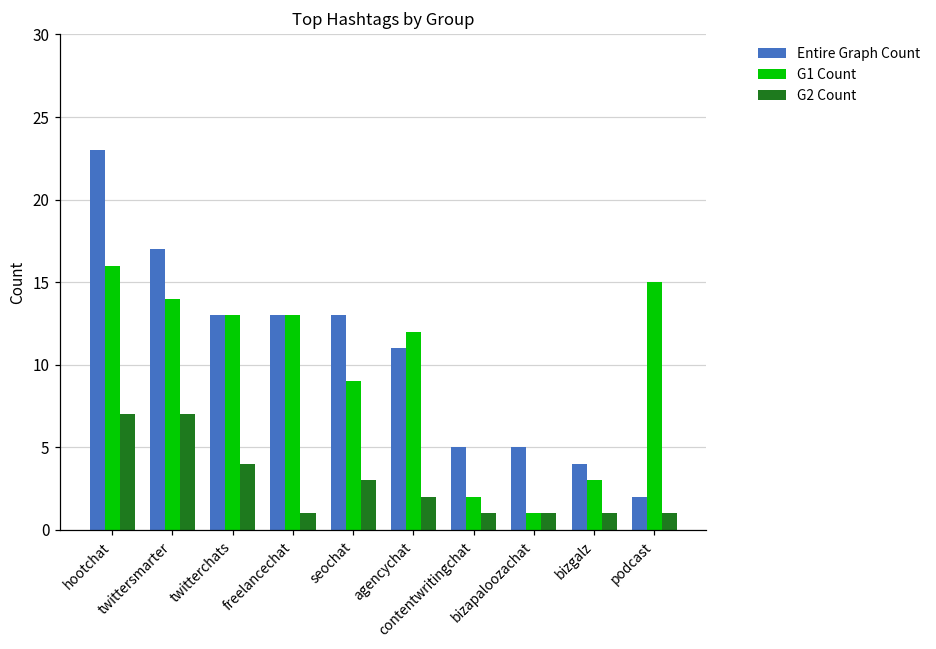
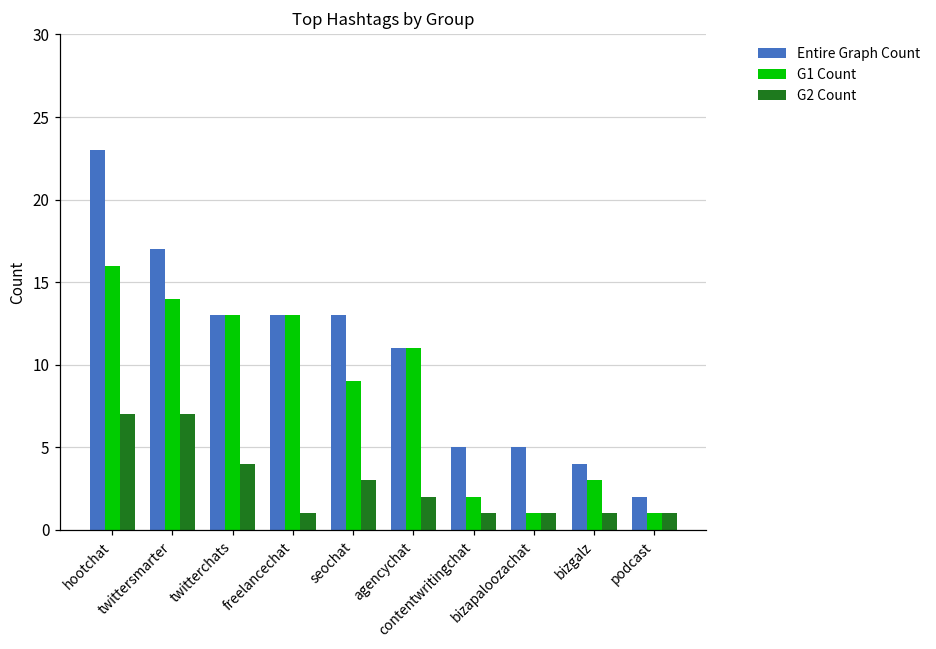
  {
    "Entire Graph Count": {
      "hootchat": 23,
      "twittersmarter": 17,
      "twitterchats": 13,
      "freelancechat": 13,
      "seochat": 13,
      "agencychat": 11,
      "contentwritingchat": 5,
      "bizapaloozachat": 5,
      "bizgalz": 4,
      "podcast": 2
    },
    "G1 Count": {
      "hootchat": 16,
      "twittersmarter": 14,
      "twitterchats": 13,
      "freelancechat": 13,
      "seochat": 9,
-     "agencychat": 12,
+     "agencychat": 11,
      "contentwritingchat": 2,
      "bizapaloozachat": 1,
      "bizgalz": 3,
-     "podcast": 15
+     "podcast": 1
    },
    "G2 Count": {
      "hootchat": 7,
      "twittersmarter": 7,
      "twitterchats": 4,
      "freelancechat": 1,
      "seochat": 3,
      "agencychat": 2,
      "contentwritingchat": 1,
      "bizapaloozachat": 1,
      "bizgalz": 1,
      "podcast": 1
    }
  }
